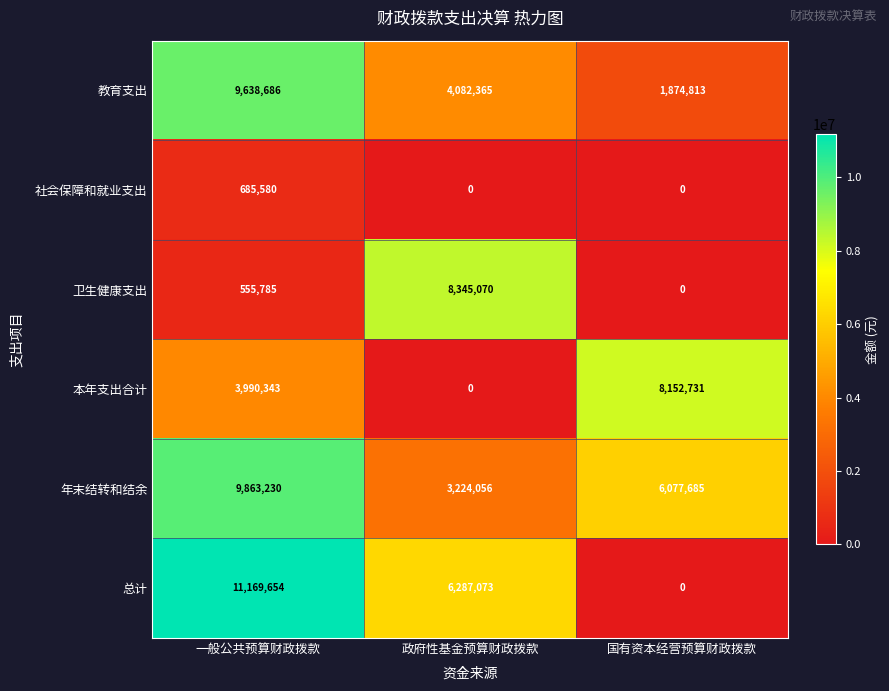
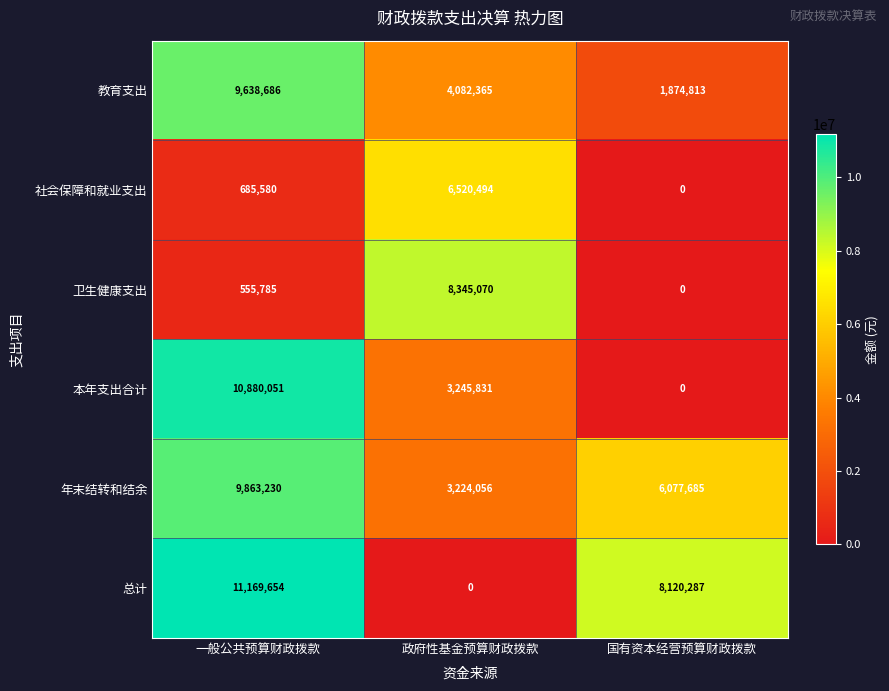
  {
    "教育支出": {
      "一般公共预算财政拨款": "9,638,686",
      "政府性基金预算财政拨款": "4,082,365",
      "国有资本经营预算财政拨款": "1,874,813"
    },
    "社会保障和就业支出": {
      "一般公共预算财政拨款": "685,580",
-     "政府性基金预算财政拨款": "0",
+     "政府性基金预算财政拨款": "6,520,494",
      "国有资本经营预算财政拨款": "0"
    },
    "卫生健康支出": {
      "一般公共预算财政拨款": "555,785",
      "政府性基金预算财政拨款": "8,345,070",
      "国有资本经营预算财政拨款": "0"
    },
    "本年支出合计": {
-     "一般公共预算财政拨款": "3,990,343",
-     "政府性基金预算财政拨款": "0",
-     "国有资本经营预算财政拨款": "8,152,731"
+     "一般公共预算财政拨款": "10,880,051",
+     "政府性基金预算财政拨款": "3,245,831",
+     "国有资本经营预算财政拨款": "0"
    },
    "年末结转和结余": {
      "一般公共预算财政拨款": "9,863,230",
      "政府性基金预算财政拨款": "3,224,056",
      "国有资本经营预算财政拨款": "6,077,685"
    },
    "总计": {
      "一般公共预算财政拨款": "11,169,654",
-     "政府性基金预算财政拨款": "6,287,073",
-     "国有资本经营预算财政拨款": "0"
+     "政府性基金预算财政拨款": "0",
+     "国有资本经营预算财政拨款": "8,120,287"
    }
  }
